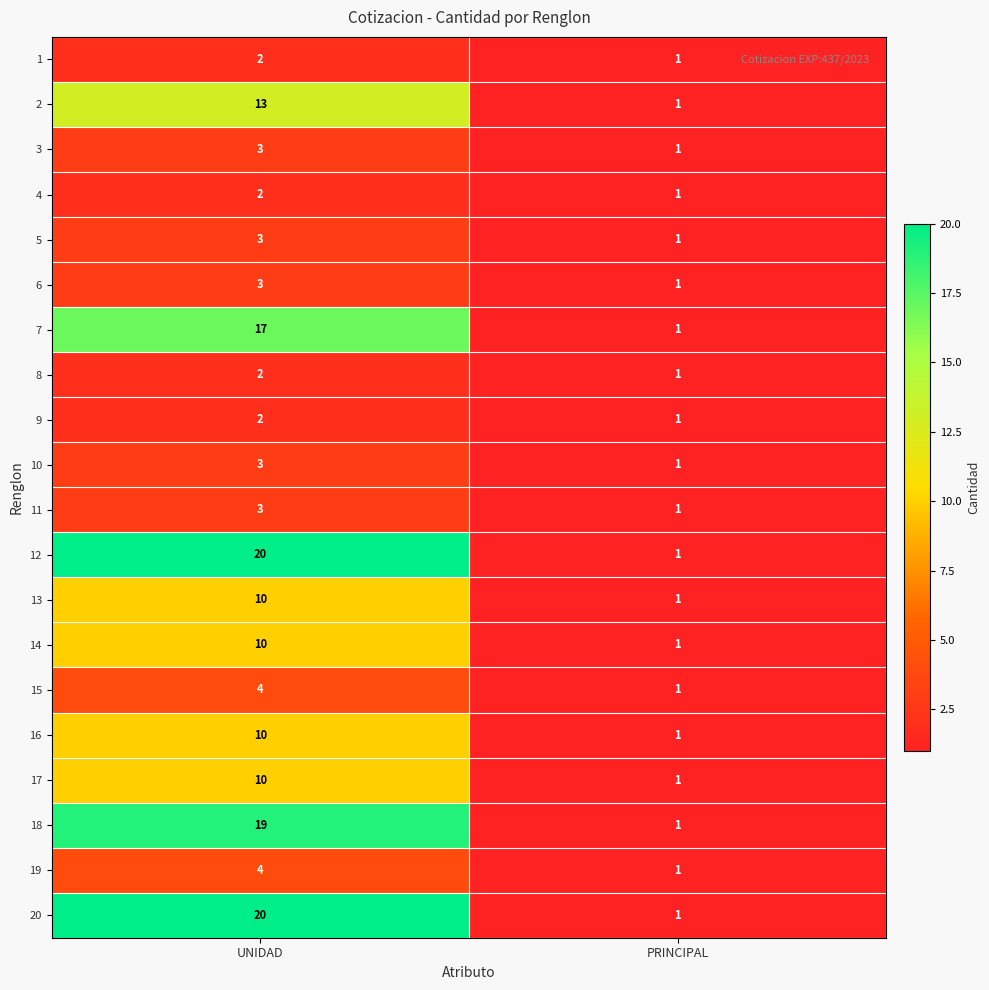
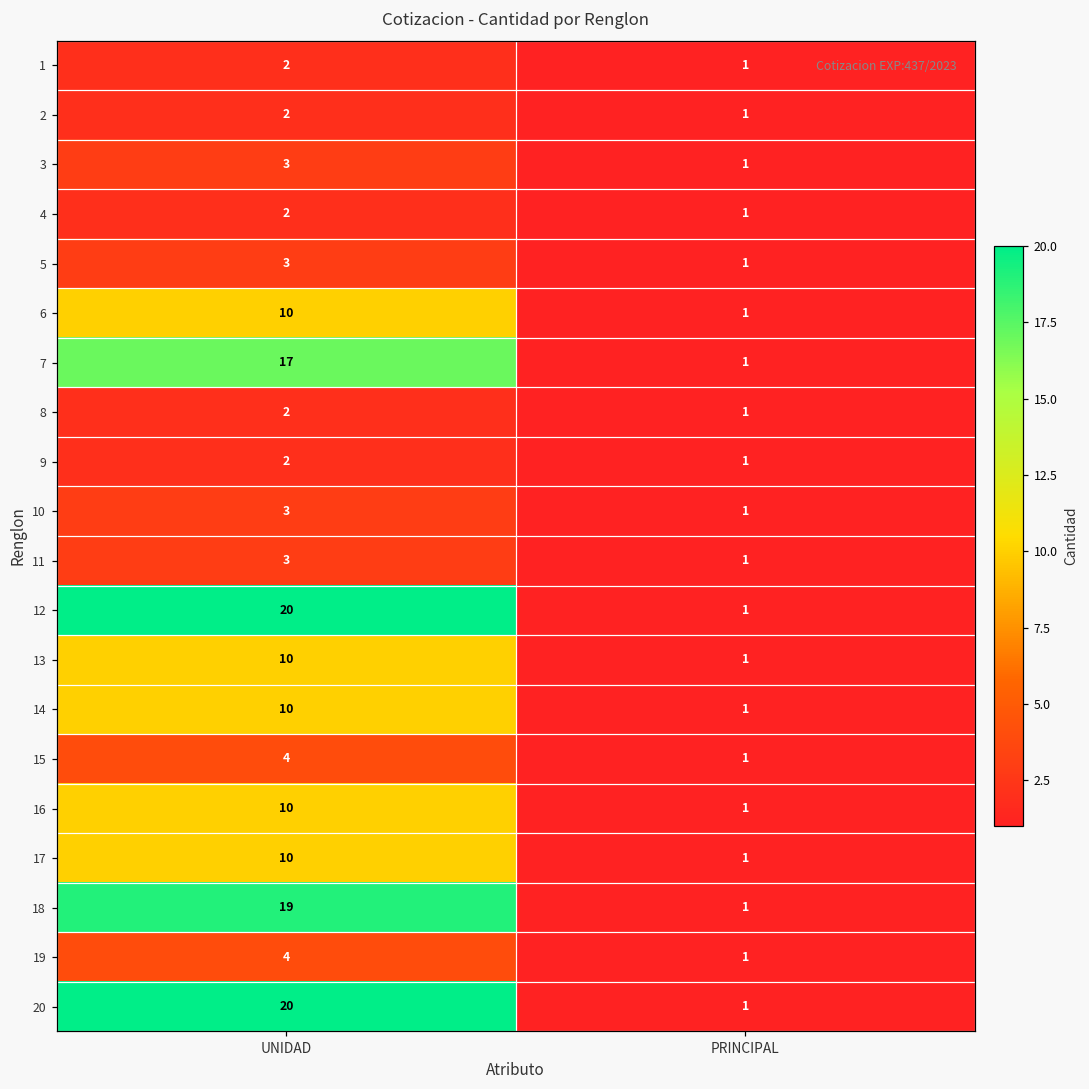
  {
    "1": {
      "UNIDAD": 2
    },
    "2": {
-     "UNIDAD": 13,
+     "UNIDAD": 2,
      "PRINCIPAL": 1
    },
    "3": {
      "UNIDAD": 3,
      "PRINCIPAL": 1
    },
    "4": {
      "UNIDAD": 2,
      "PRINCIPAL": 1
    },
    "5": {
      "UNIDAD": 3,
      "PRINCIPAL": 1
    },
    "6": {
-     "UNIDAD": 3,
+     "UNIDAD": 10,
      "PRINCIPAL": 1
    },
    "7": {
      "UNIDAD": 17,
      "PRINCIPAL": 1
    },
    "8": {
      "UNIDAD": 2,
      "PRINCIPAL": 1
    },
    "9": {
      "UNIDAD": 2,
      "PRINCIPAL": 1
    },
    "10": {
      "UNIDAD": 3,
      "PRINCIPAL": 1
    },
    "11": {
      "UNIDAD": 3,
      "PRINCIPAL": 1
    },
    "12": {
      "UNIDAD": 20,
      "PRINCIPAL": 1
    },
    "13": {
      "UNIDAD": 10,
      "PRINCIPAL": 1
    },
    "14": {
      "UNIDAD": 10,
      "PRINCIPAL": 1
    },
    "15": {
      "UNIDAD": 4,
      "PRINCIPAL": 1
    },
    "16": {
      "UNIDAD": 10,
      "PRINCIPAL": 1
    },
    "17": {
      "UNIDAD": 10,
      "PRINCIPAL": 1
    },
    "18": {
      "UNIDAD": 19,
      "PRINCIPAL": 1
    },
    "19": {
      "UNIDAD": 4,
      "PRINCIPAL": 1
    },
    "20": {
      "UNIDAD": 20,
      "PRINCIPAL": 1
    }
  }
